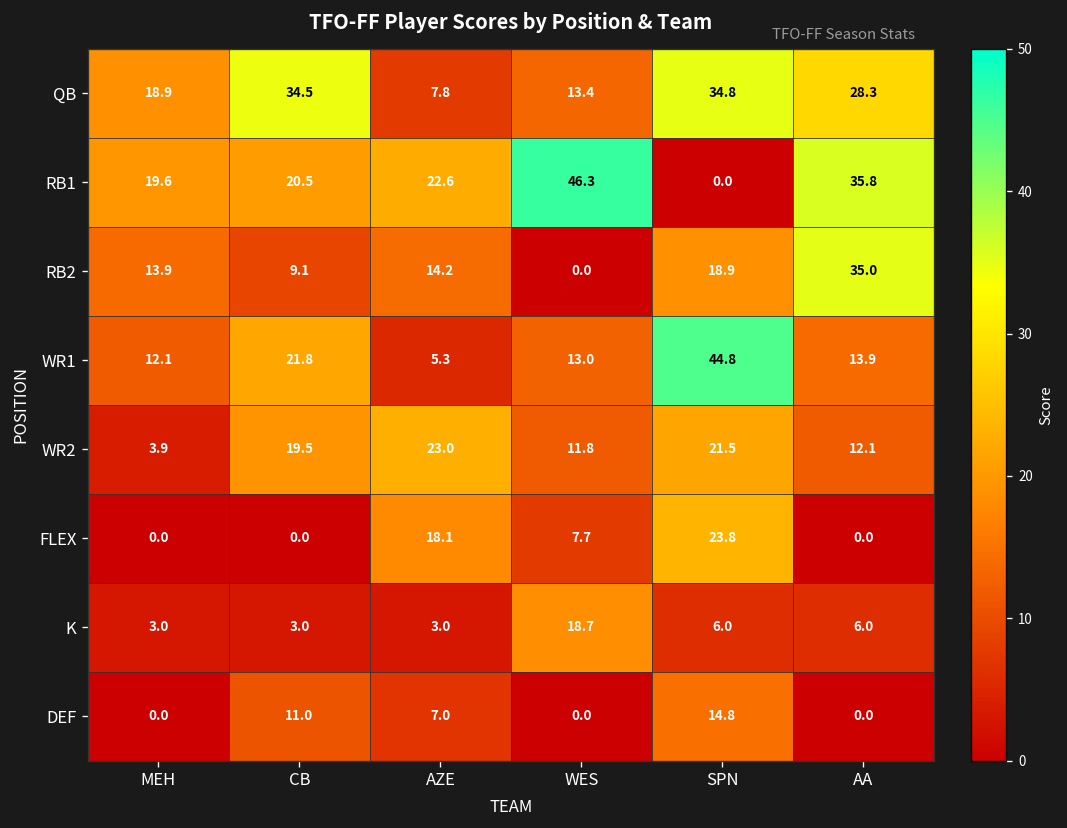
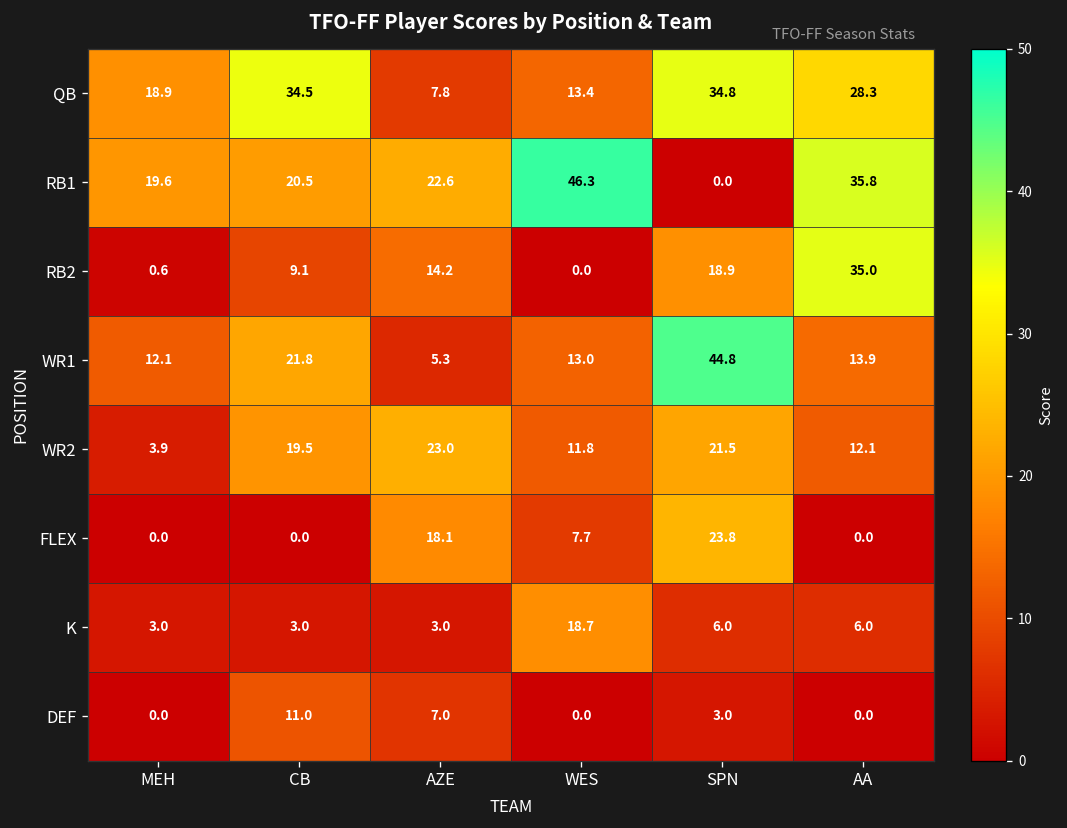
  {
    "QB": {
      "MEH": 18.9,
      "CB": 34.5,
      "AZE": 7.8,
      "WES": 13.4,
      "SPN": 34.8,
      "AA": 28.3
    },
    "RB1": {
      "MEH": 19.6,
      "CB": 20.5,
      "AZE": 22.6,
      "WES": 46.3,
      "SPN": 0.0,
      "AA": 35.8
    },
    "RB2": {
-     "MEH": 13.9,
+     "MEH": 0.6,
      "CB": 9.1,
      "AZE": 14.2,
      "WES": 0.0,
      "SPN": 18.9,
      "AA": 35.0
    },
    "WR1": {
      "MEH": 12.1,
      "CB": 21.8,
      "AZE": 5.3,
      "WES": 13.0,
      "SPN": 44.8,
      "AA": 13.9
    },
    "WR2": {
      "MEH": 3.9,
      "CB": 19.5,
      "AZE": 23.0,
      "WES": 11.8,
      "SPN": 21.5,
      "AA": 12.1
    },
    "FLEX": {
      "MEH": 0.0,
      "CB": 0.0,
      "AZE": 18.1,
      "WES": 7.7,
      "SPN": 23.8,
      "AA": 0.0
    },
    "K": {
      "MEH": 3.0,
      "CB": 3.0,
      "AZE": 3.0,
      "WES": 18.7,
      "SPN": 6.0,
      "AA": 6.0
    },
    "DEF": {
      "MEH": 0.0,
      "CB": 11.0,
      "AZE": 7.0,
      "WES": 0.0,
-     "SPN": 14.8,
+     "SPN": 3.0,
      "AA": 0.0
    }
  }
